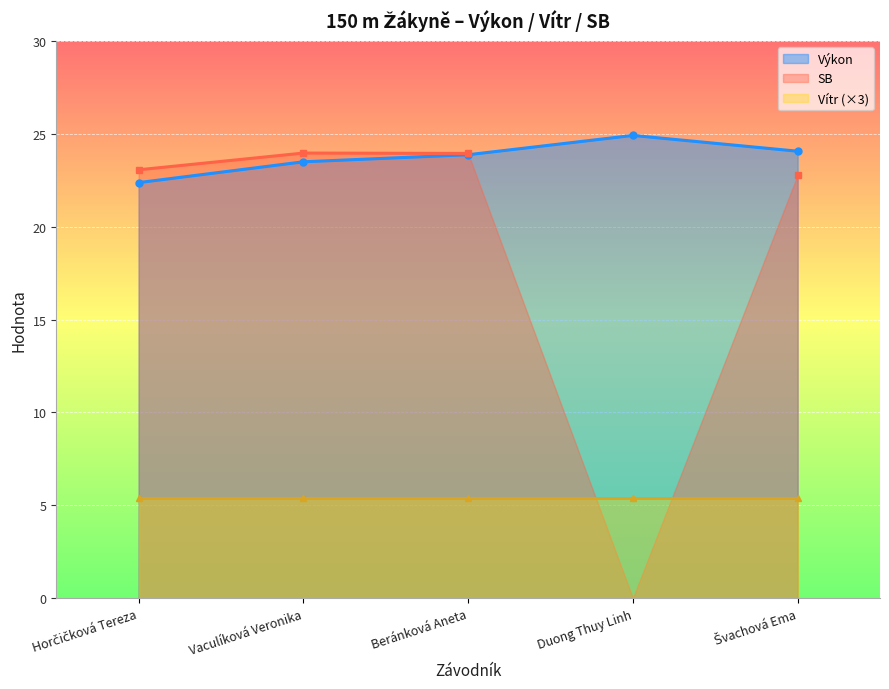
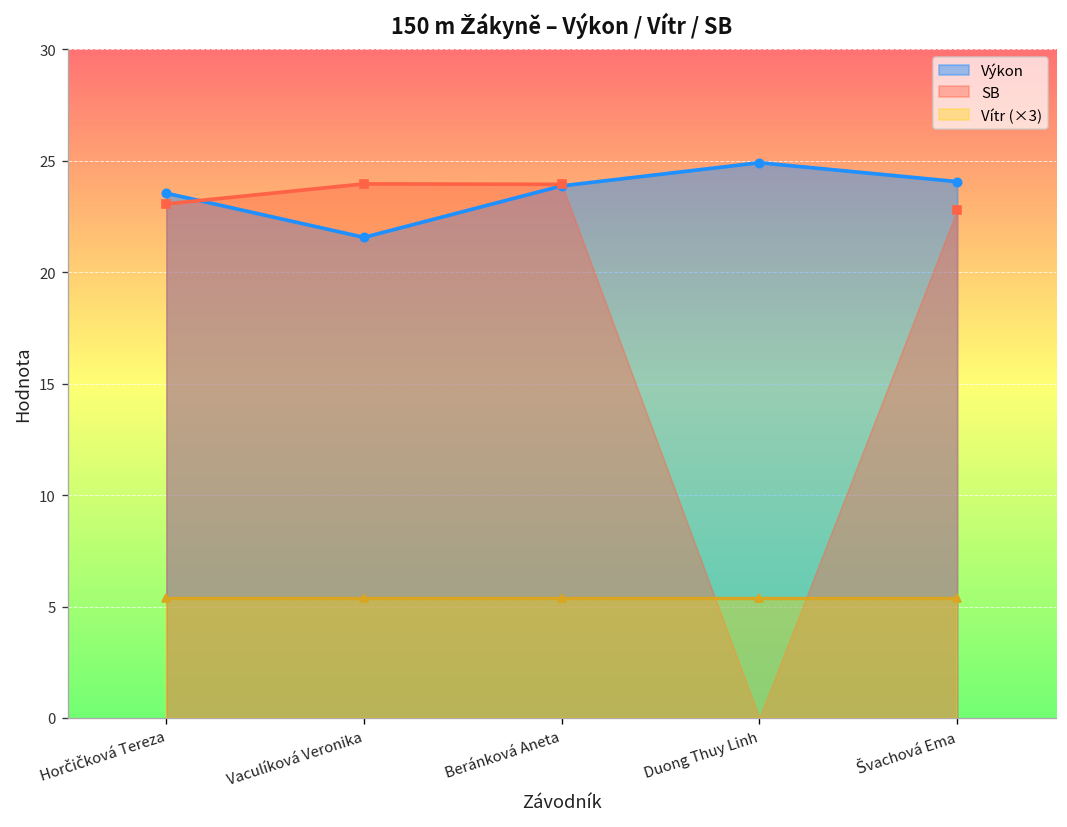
  {
    "Výkon": {
-     "Horčičková Tereza": 22.4,
-     "Vaculíková Veronika": 23.5,
+     "Horčičková Tereza": 23.5,
+     "Vaculíková Veronika": 21.6,
      "Duong Thuy Linh": 24.9,
      "Švachová Ema": 24.1
    },
    "Vítr (×3)": {
      "Horčičková Tereza": 5.4,
      "Vaculíková Veronika": 5.4,
      "Beránková Aneta": 5.4,
      "Duong Thuy Linh": 5.4,
      "Švachová Ema": 5.4
    }
  }
